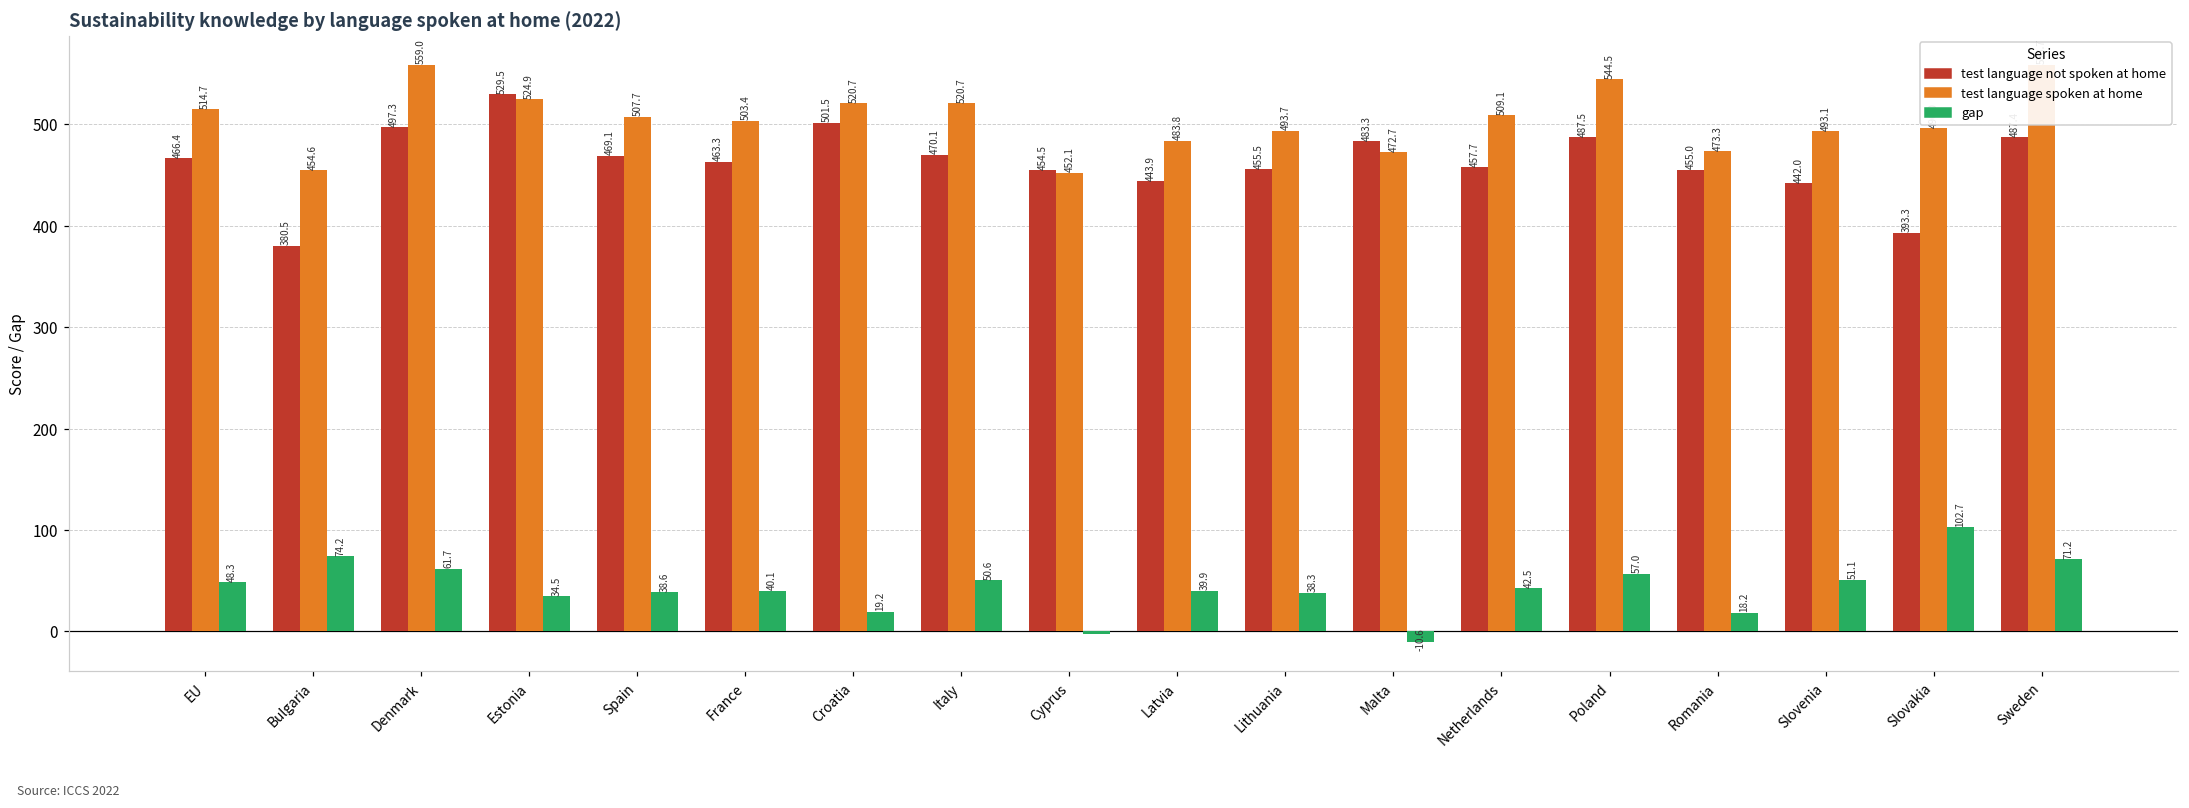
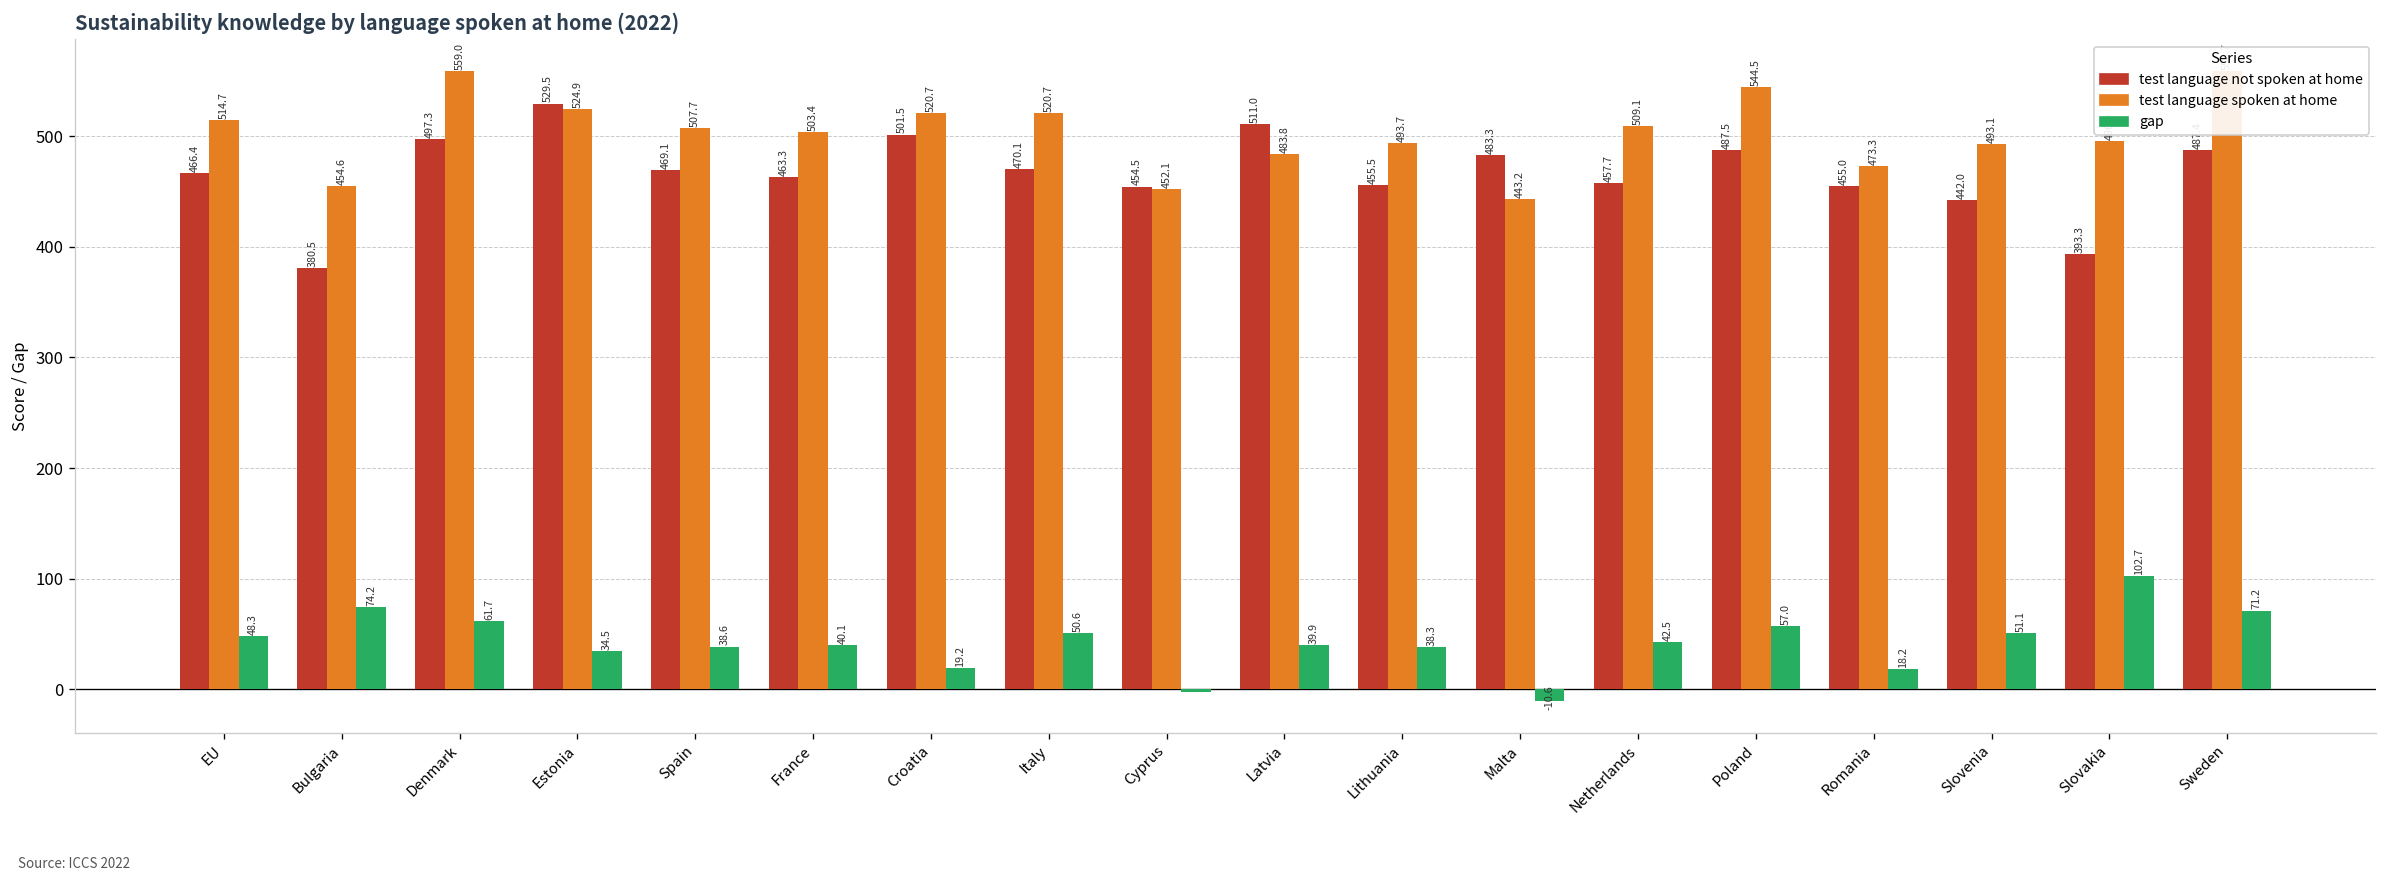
  {
    "test language not spoken at home": {
      "EU": 466.4,
      "Bulgaria": 380.5,
      "Denmark": 497.3,
      "Estonia": 529.5,
      "Spain": 469.1,
      "France": 463.3,
      "Croatia": 501.5,
      "Italy": 470.1,
      "Cyprus": 454.5,
-     "Latvia": 443.9,
+     "Latvia": 511.0,
      "Lithuania": 455.5,
      "Malta": 483.3,
      "Netherlands": 457.7,
      "Poland": 487.5,
      "Romania": 455.0,
      "Slovenia": 442.0,
      "Slovakia": 393.3
    },
    "test language spoken at home": {
      "EU": 514.7,
      "Bulgaria": 454.6,
      "Denmark": 559.0,
      "Estonia": 524.9,
      "Spain": 507.7,
      "France": 503.4,
      "Croatia": 520.7,
      "Italy": 520.7,
      "Cyprus": 452.1,
      "Latvia": 483.8,
      "Lithuania": 493.7,
-     "Malta": 472.7,
+     "Malta": 443.2,
      "Netherlands": 509.1,
      "Poland": 544.5,
      "Romania": 473.3,
      "Slovenia": 493.1
    },
    "gap": {
      "EU": 48.3,
      "Bulgaria": 74.2,
      "Denmark": 61.7,
      "Estonia": 34.5,
      "Spain": 38.6,
      "France": 40.1,
      "Croatia": 19.2,
      "Italy": 50.6,
      "Latvia": 39.9,
      "Lithuania": 38.3,
      "Malta": -10.6,
      "Netherlands": 42.5,
      "Poland": 57.0,
      "Romania": 18.2,
      "Slovenia": 51.1,
      "Slovakia": 102.7,
      "Sweden": 71.2
    }
  }
